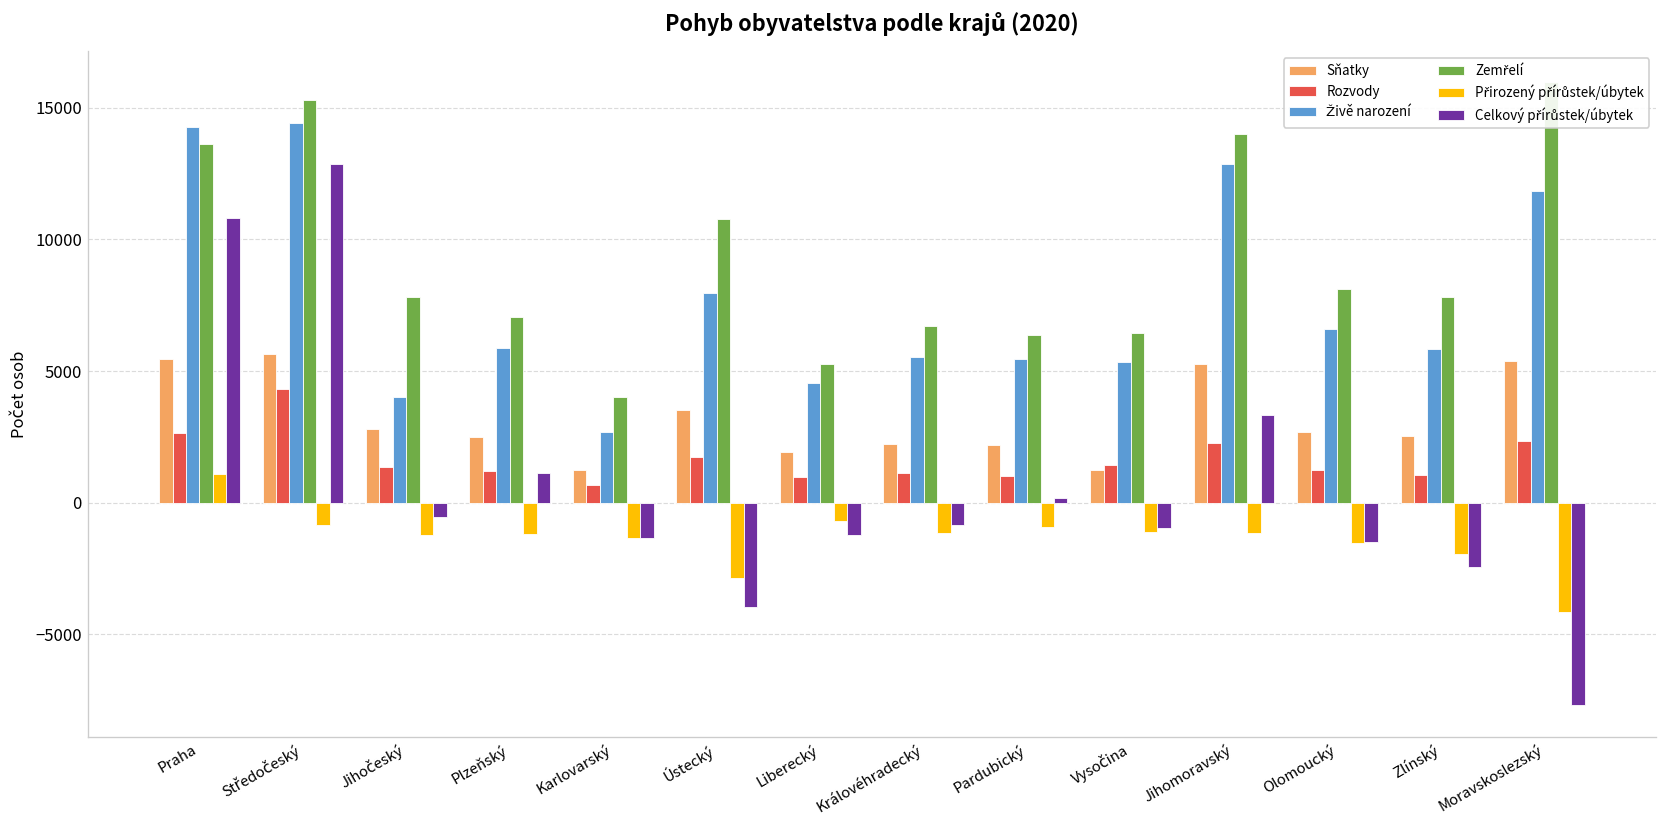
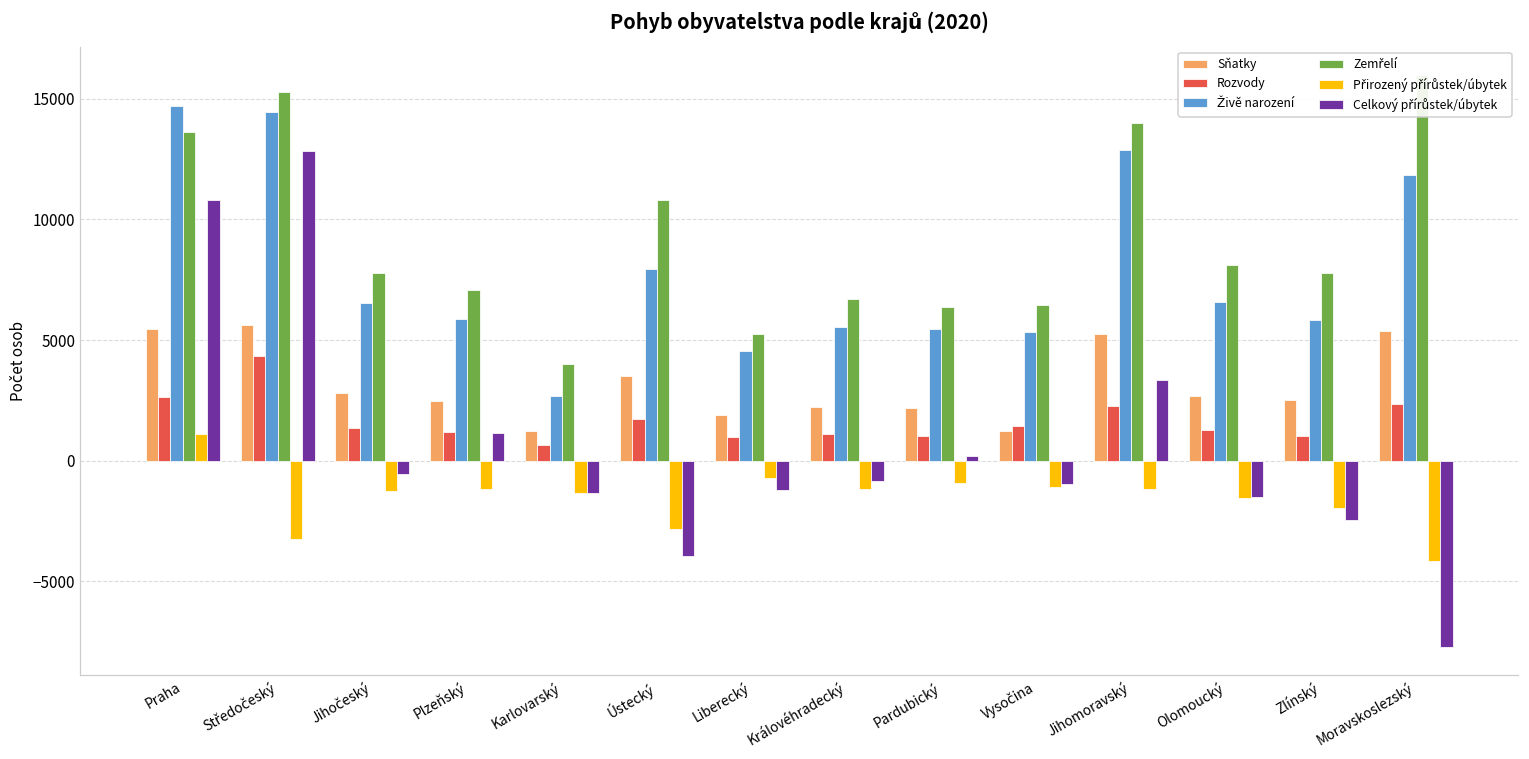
  {
    "Sňatky": {
      "Praha": 5500,
      "Středočeský": 5600,
      "Jihočeský": 2800,
      "Plzeňský": 2500,
      "Karlovarský": 1200,
      "Ústecký": 3500,
      "Liberecký": 1900,
      "Královéhradecký": 2200,
      "Pardubický": 2200,
      "Vysočina": 1200,
      "Jihomoravský": 5300,
      "Olomoucký": 2700,
      "Zlínský": 2500,
      "Moravskoslezský": 5400
    },
    "Rozvody": {
      "Praha": 2600,
      "Středočeský": 4300,
      "Jihočeský": 1300,
      "Plzeňský": 1200,
      "Karlovarský": 700,
      "Ústecký": 1700,
      "Liberecký": 1000,
      "Královéhradecký": 1100,
      "Pardubický": 1000,
      "Vysočina": 1400,
      "Jihomoravský": 2300,
      "Olomoucký": 1300,
      "Zlínský": 1000,
      "Moravskoslezský": 2400
    },
    "Živě narození": {
-     "Praha": 14300,
+     "Praha": 14700,
      "Středočeský": 14400,
-     "Jihočeský": 4000,
+     "Jihočeský": 6600,
      "Plzeňský": 5900,
      "Karlovarský": 2700,
      "Ústecký": 7900,
      "Liberecký": 4600,
      "Královéhradecký": 5500,
      "Pardubický": 5500,
      "Vysočina": 5300,
      "Jihomoravský": 12900,
      "Olomoucký": 6600,
      "Zlínský": 5800,
      "Moravskoslezský": 11800
    },
    "Zemřelí": {
      "Praha": 13600,
      "Středočeský": 15300,
      "Jihočeský": 7800,
      "Plzeňský": 7100,
      "Karlovarský": 4000,
      "Ústecký": 10800,
      "Liberecký": 5300,
      "Královéhradecký": 6700,
      "Pardubický": 6400,
      "Vysočina": 6500,
      "Jihomoravský": 14000,
      "Olomoucký": 8100,
      "Zlínský": 7800
    },
    "Přirozený přírůstek/úbytek": {
      "Praha": 1100,
-     "Středočeský": -900,
+     "Středočeský": -3300,
      "Jihočeský": -1200,
      "Plzeňský": -1200,
      "Karlovarský": -1300,
      "Ústecký": -2800,
      "Liberecký": -700,
      "Královéhradecký": -1200,
      "Pardubický": -900,
      "Vysočina": -1100,
      "Jihomoravský": -1200,
      "Olomoucký": -1500,
      "Zlínský": -2000,
      "Moravskoslezský": -4100
    },
    "Celkový přírůstek/úbytek": {
      "Praha": 10800,
      "Středočeský": 12900,
      "Jihočeský": -500,
      "Plzeňský": 1100,
      "Karlovarský": -1400,
      "Ústecký": -4000,
      "Liberecký": -1200,
      "Královéhradecký": -800,
      "Pardubický": 200,
      "Vysočina": -1000,
      "Jihomoravský": 3300,
      "Olomoucký": -1500,
      "Zlínský": -2400,
      "Moravskoslezský": -7700
    }
  }
